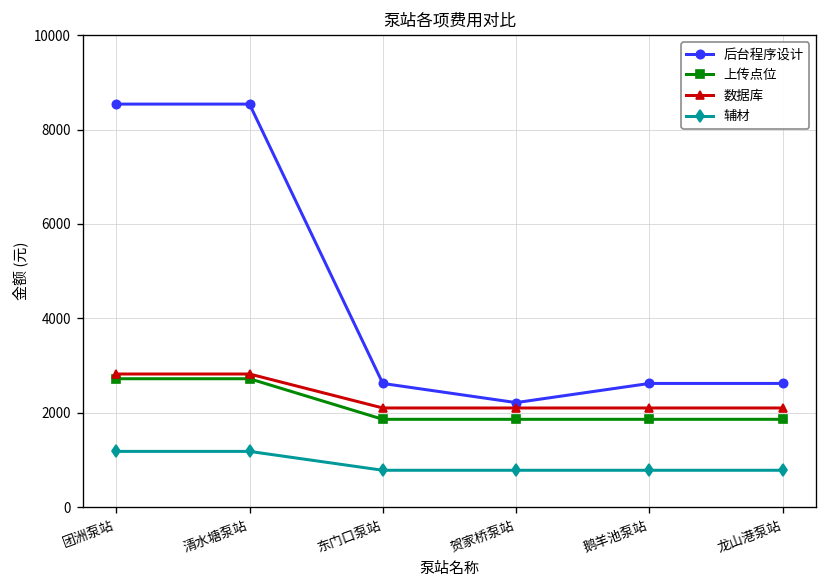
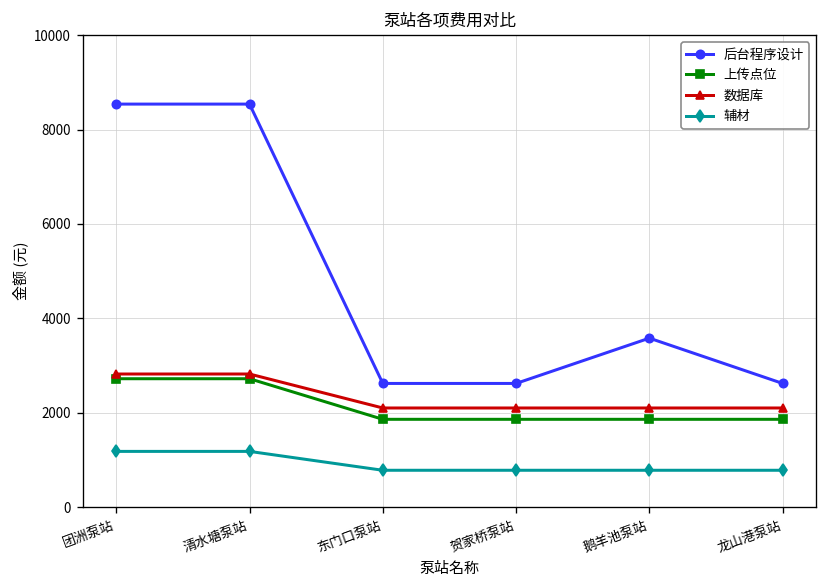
  {
    "后台程序设计": {
      "团洲泵站": 8500,
      "清水塘泵站": 8500,
      "东门口泵站": 2600,
-     "贺家桥泵站": 2200,
-     "鹅羊池泵站": 2600,
+     "贺家桥泵站": 2600,
+     "鹅羊池泵站": 3600,
      "龙山港泵站": 2600
    },
    "上传点位": {
      "团洲泵站": 2700,
      "清水塘泵站": 2700,
      "东门口泵站": 1900,
      "贺家桥泵站": 1900,
      "鹅羊池泵站": 1900,
      "龙山港泵站": 1900
    },
    "数据库": {
      "团洲泵站": 2800,
      "清水塘泵站": 2800,
      "东门口泵站": 2100,
      "贺家桥泵站": 2100,
      "鹅羊池泵站": 2100,
      "龙山港泵站": 2100
    },
    "辅材": {
      "团洲泵站": 1200,
      "清水塘泵站": 1200,
      "东门口泵站": 800,
      "贺家桥泵站": 800,
      "鹅羊池泵站": 800,
      "龙山港泵站": 800
    }
  }
